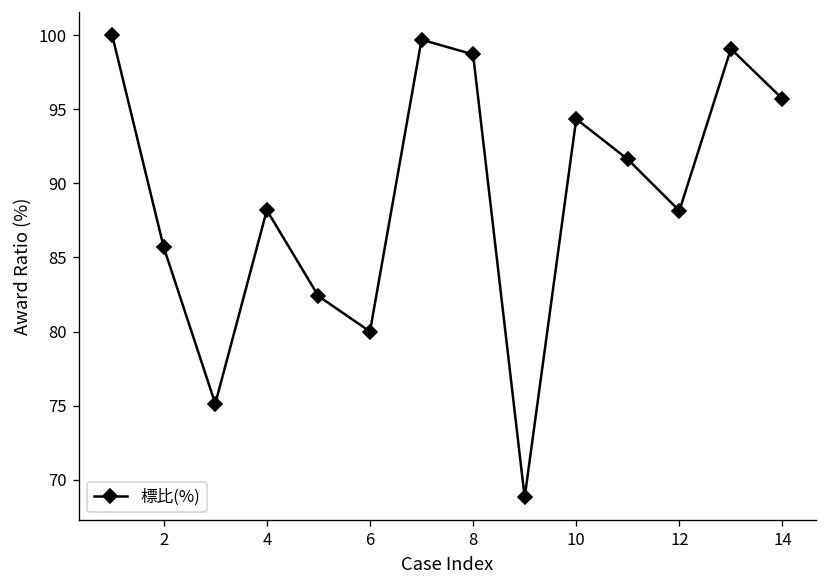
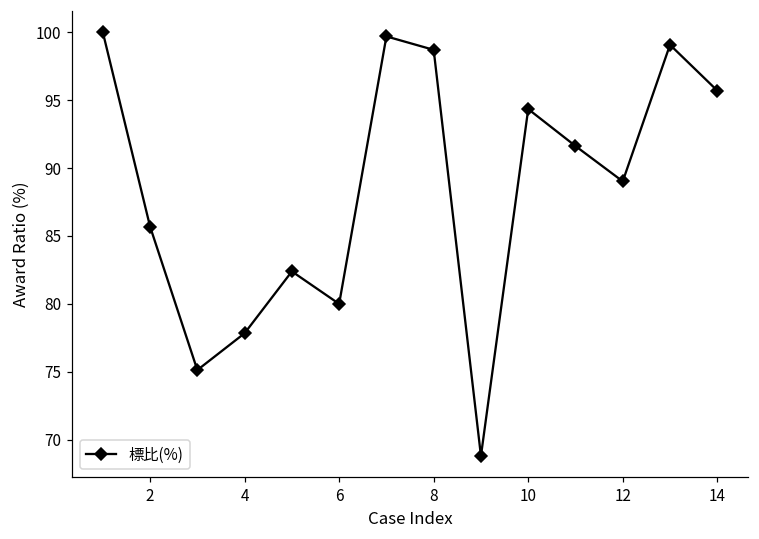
  {
    "2": 85.7,
-   "4": 88.2,
+   "4": 77.8,
    "6": 80.0,
    "8": 98.7,
    "10": 94.3,
-   "12": 88.2,
+   "12": 89.0,
    "14": 95.7
  }
